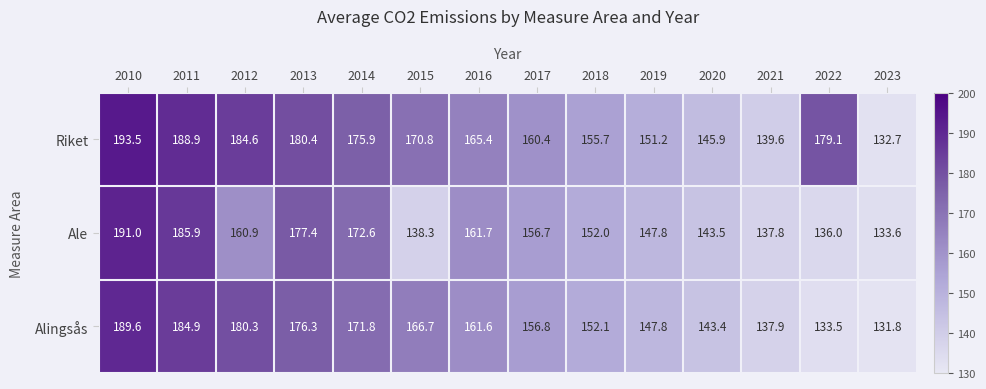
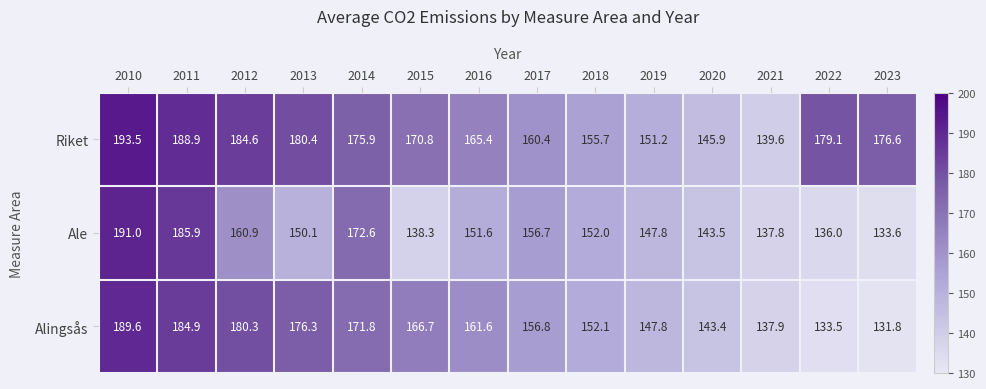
  {
    "Riket": {
      "2010": 193.5,
      "2011": 188.9,
      "2012": 184.6,
      "2013": 180.4,
      "2014": 175.9,
      "2015": 170.8,
      "2016": 165.4,
      "2017": 160.4,
      "2018": 155.7,
      "2019": 151.2,
      "2020": 145.9,
      "2021": 139.6,
      "2022": 179.1,
-     "2023": 132.7
+     "2023": 176.6
    },
    "Ale": {
      "2010": 191.0,
      "2011": 185.9,
      "2012": 160.9,
-     "2013": 177.4,
+     "2013": 150.1,
      "2014": 172.6,
      "2015": 138.3,
-     "2016": 161.7,
+     "2016": 151.6,
      "2017": 156.7,
      "2018": 152.0,
      "2019": 147.8,
      "2020": 143.5,
      "2021": 137.8,
      "2022": 136.0,
      "2023": 133.6
    },
    "Alingsås": {
      "2010": 189.6,
      "2011": 184.9,
      "2012": 180.3,
      "2013": 176.3,
      "2014": 171.8,
      "2015": 166.7,
      "2016": 161.6,
      "2017": 156.8,
      "2018": 152.1,
      "2019": 147.8,
      "2020": 143.4,
      "2021": 137.9,
      "2022": 133.5,
      "2023": 131.8
    }
  }
